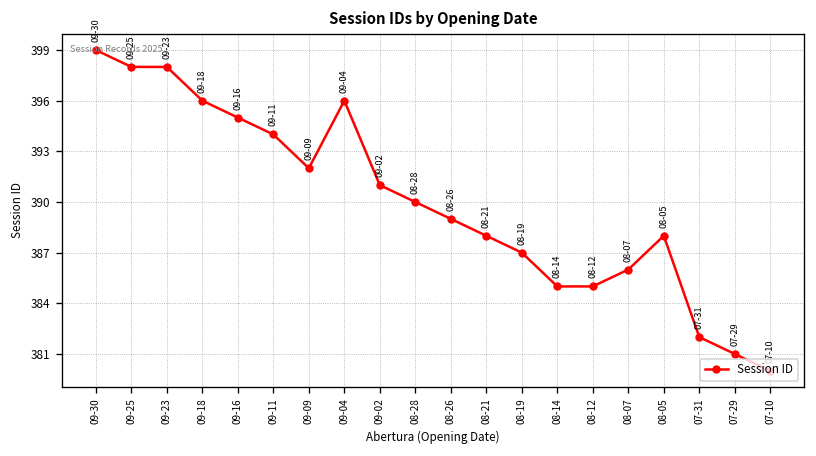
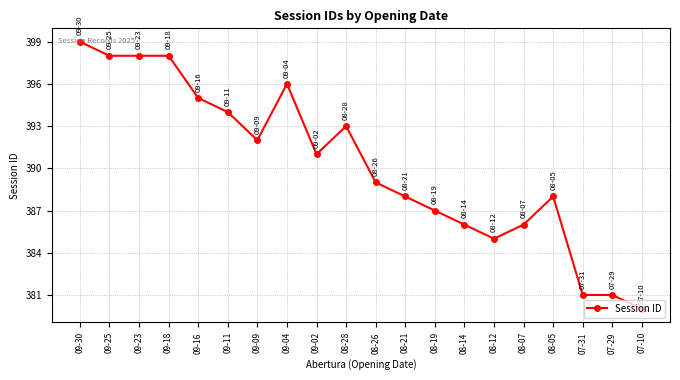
  {
-   "09-18": 396,
-   "08-28": 390,
-   "08-14": 385,
-   "07-31": 382
+   "09-18": 398,
+   "08-28": 393,
+   "08-14": 386,
+   "07-31": 381
  }
